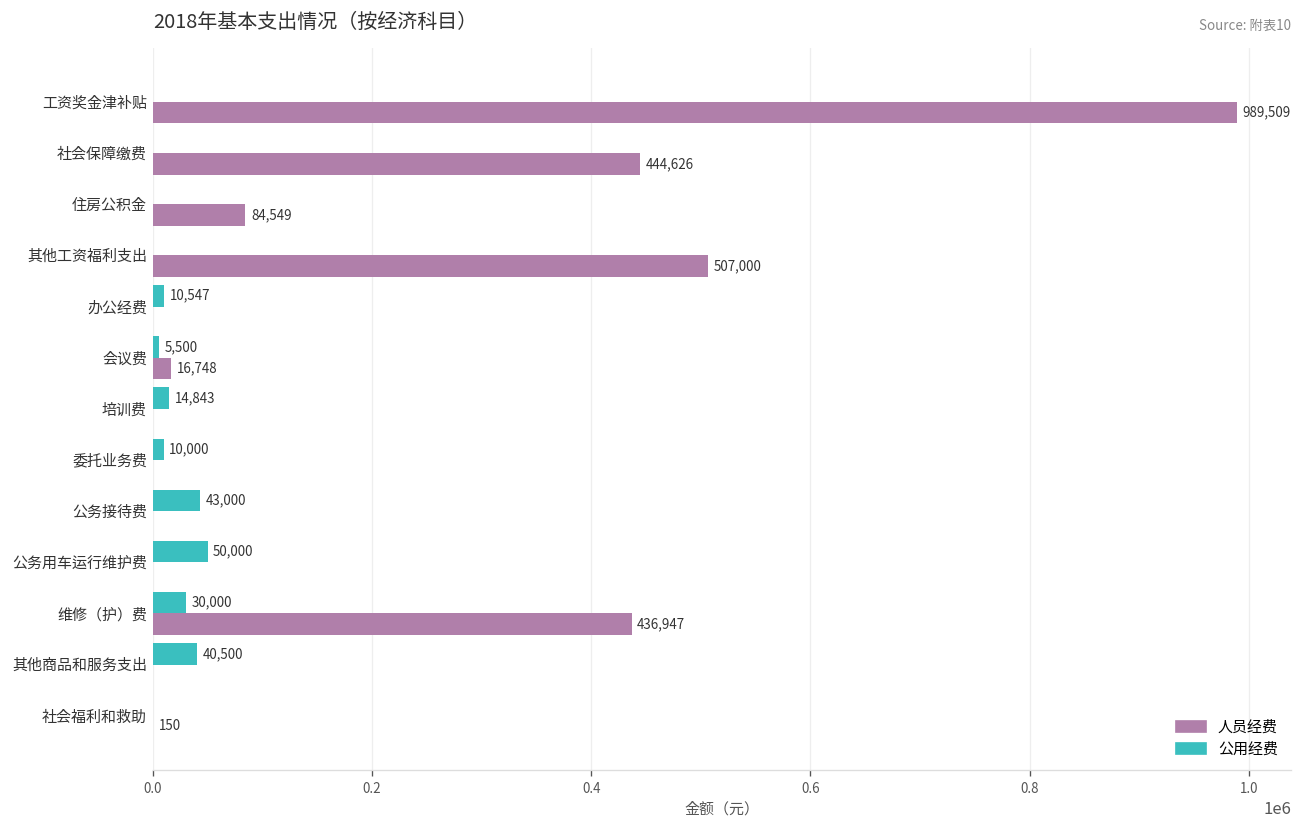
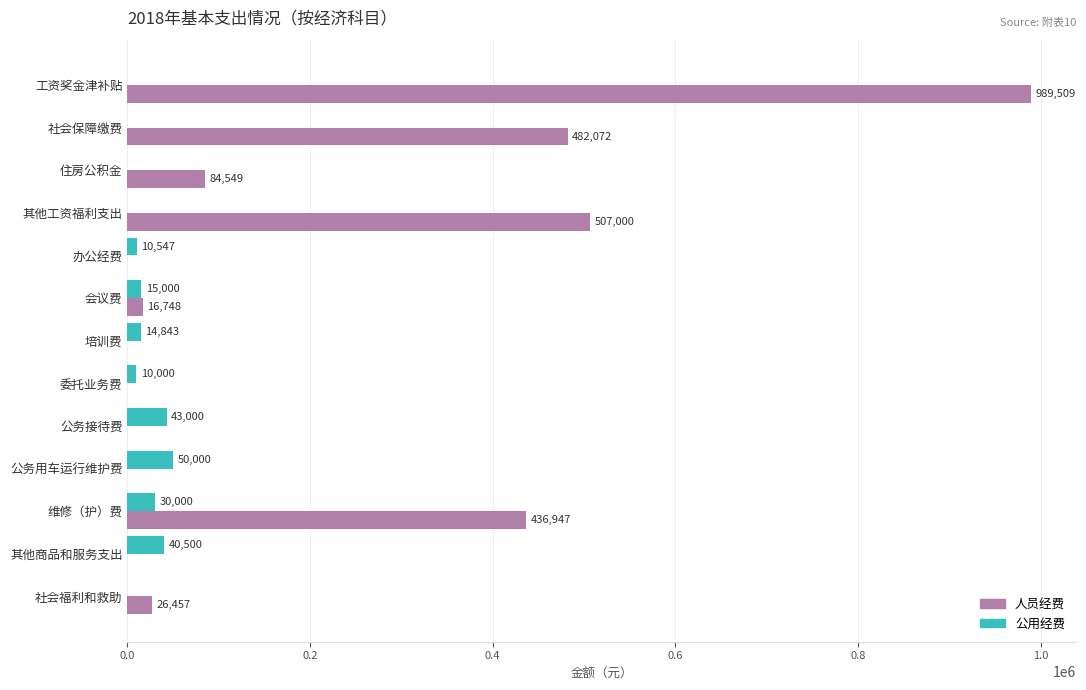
  {
    "人员经费": {
      "工资奖金津补贴": "989,509",
-     "社会保障缴费": "444,626",
+     "社会保障缴费": "482,072",
      "住房公积金": "84,549",
      "其他工资福利支出": "507,000",
      "会议费": "16,748",
      "维修（护）费": "436,947",
-     "社会福利和救助": "150"
+     "社会福利和救助": "26,457"
    },
    "公用经费": {
      "办公经费": "10,547",
-     "会议费": "5,500",
+     "会议费": "15,000",
      "培训费": "14,843",
      "委托业务费": "10,000",
      "公务接待费": "43,000",
      "公务用车运行维护费": "50,000",
      "维修（护）费": "30,000",
      "其他商品和服务支出": "40,500"
    }
  }
